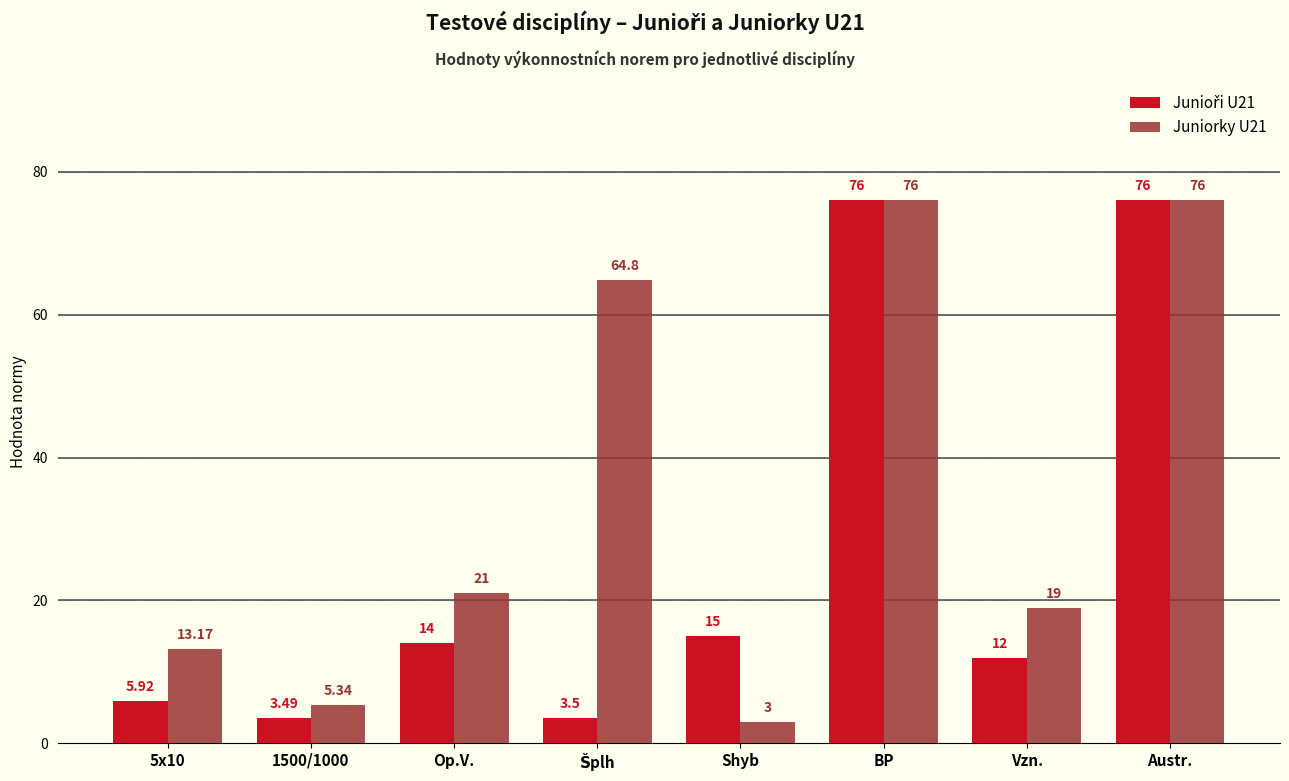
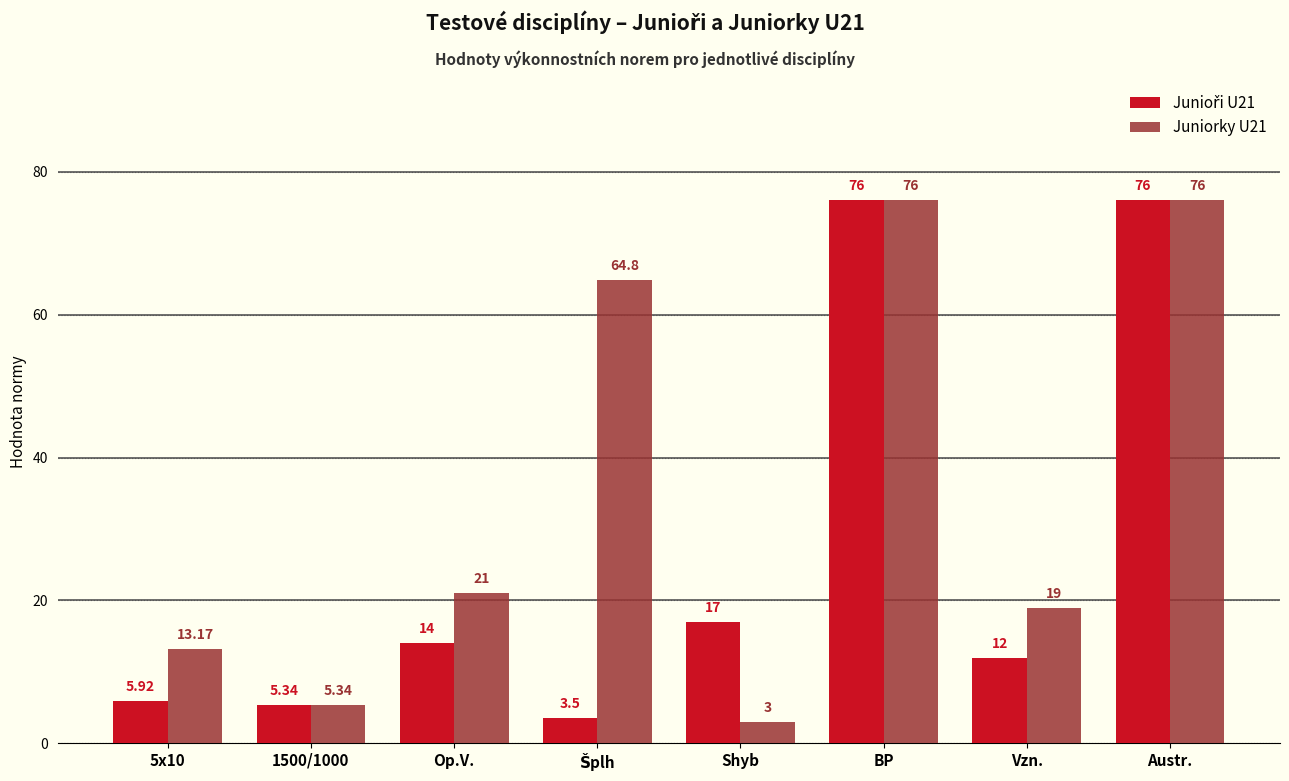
  {
    "Junioři U21": {
      "5x10": 5.92,
-     "1500/1000": 3.49,
+     "1500/1000": 5.34,
      "Op.V.": 14,
      "Šplh": 3.5,
-     "Shyb": 15,
+     "Shyb": 17,
      "BP": 76,
      "Vzn.": 12,
      "Austr.": 76
    },
    "Juniorky U21": {
      "5x10": 13.17,
      "1500/1000": 5.34,
      "Op.V.": 21,
      "Šplh": 64.8,
      "Shyb": 3,
      "BP": 76,
      "Vzn.": 19,
      "Austr.": 76
    }
  }
